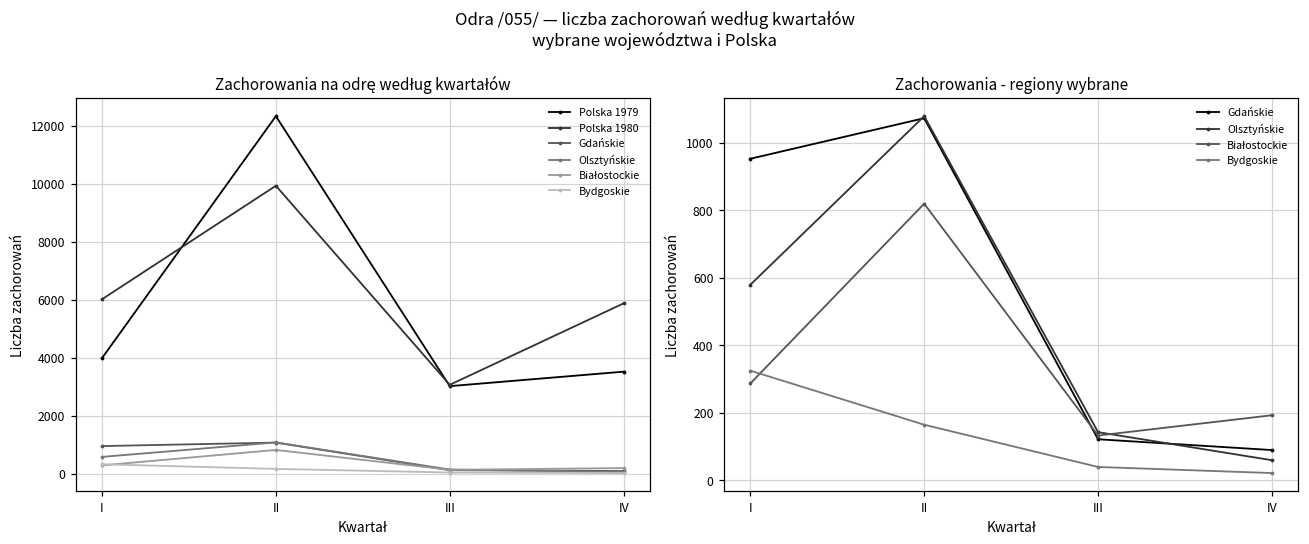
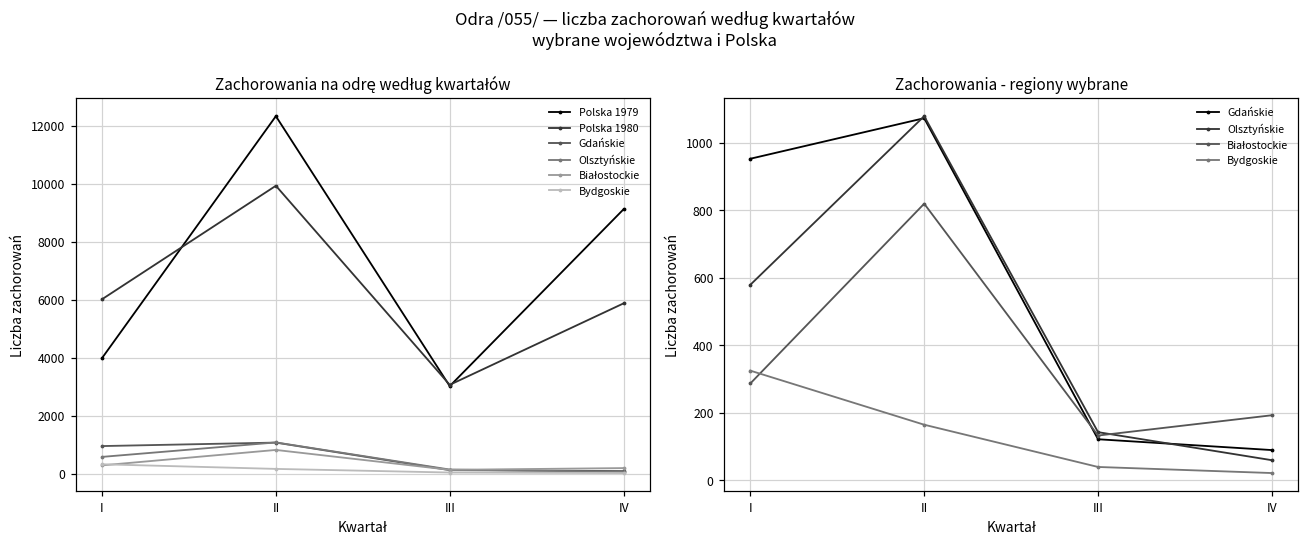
  {
    "Zachorowania na odrę według kwartałów": {
      "Polska 1979": {
        "I": 4000,
        "II": 12300,
-       "IV": 3500
+       "IV": 9100
      }
    },
    "Zachorowania - regiony wybrane": {
      "Gdańskie": {
        "I": 950,
        "III": 120,
        "IV": 90
      }
    }
  }
